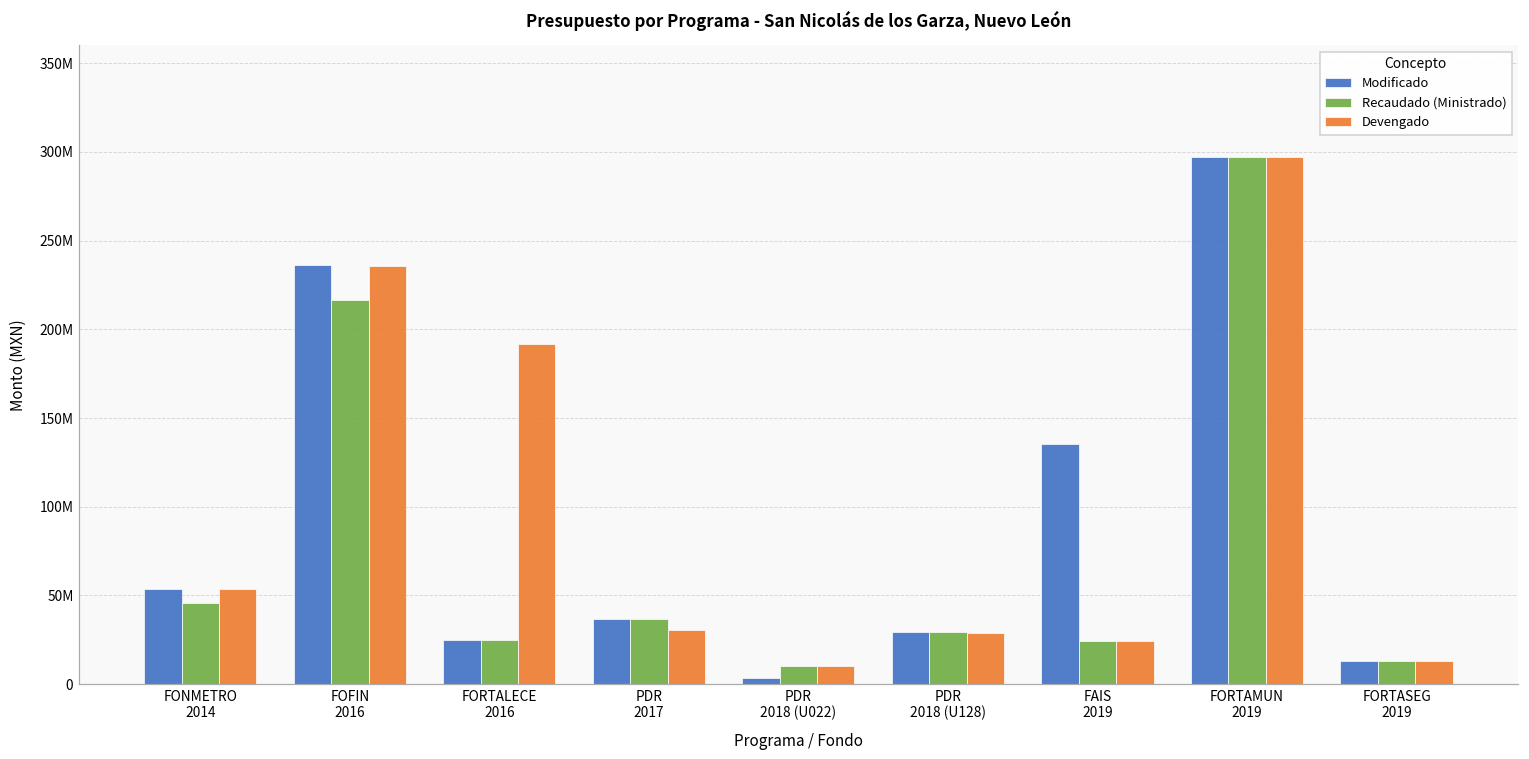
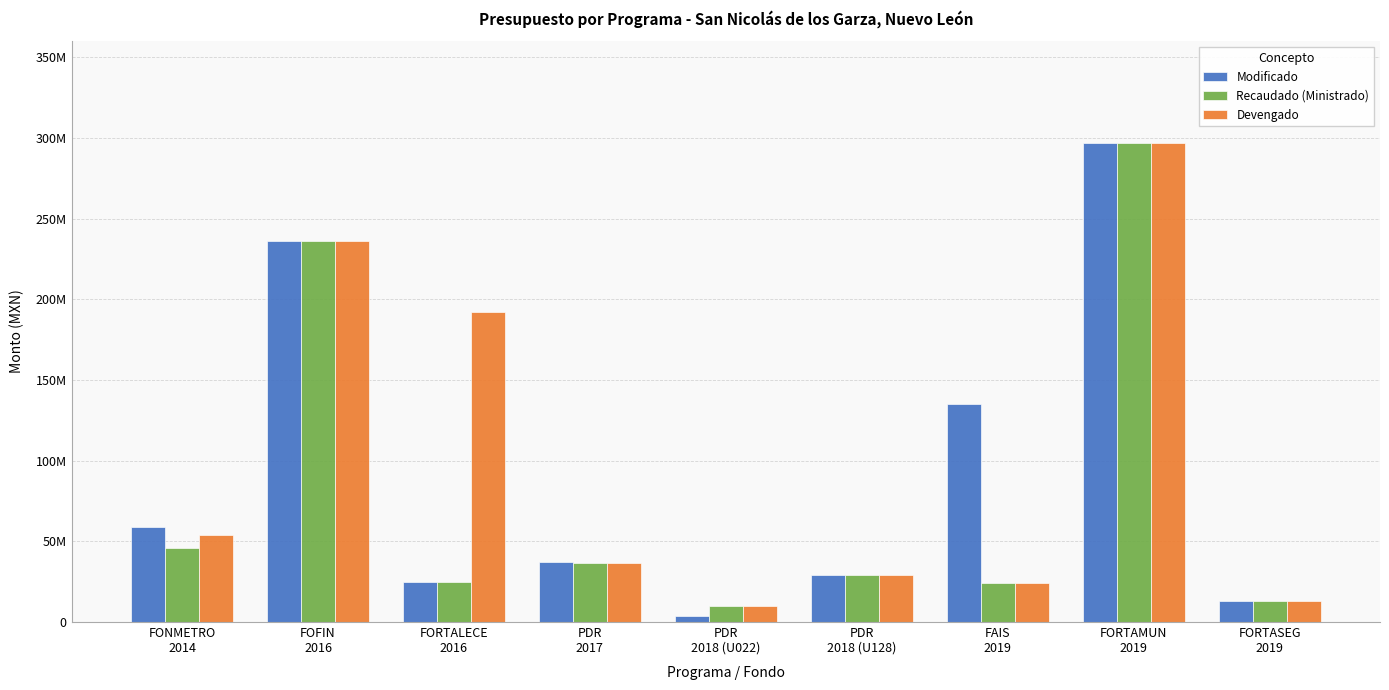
  {
    "Modificado": {
-     "FONMETRO 2014": 54000000,
+     "FONMETRO 2014": 59000000,
      "FOFIN 2016": 236000000,
      "FORTALECE 2016": 25000000,
      "PDR 2017": 37000000,
      "PDR 2018 (U022)": 4000000,
      "PDR 2018 (U128)": 29000000,
      "FAIS 2019": 135000000,
      "FORTAMUN 2019": 297000000,
      "FORTASEG 2019": 13000000
    },
    "Recaudado (Ministrado)": {
      "FONMETRO 2014": 46000000,
-     "FOFIN 2016": 217000000,
+     "FOFIN 2016": 236000000,
      "FORTALECE 2016": 25000000,
      "PDR 2017": 37000000,
      "PDR 2018 (U022)": 10000000,
      "PDR 2018 (U128)": 29000000,
      "FAIS 2019": 24000000,
      "FORTAMUN 2019": 297000000,
      "FORTASEG 2019": 13000000
    },
    "Devengado": {
      "FONMETRO 2014": 54000000,
      "FOFIN 2016": 236000000,
      "FORTALECE 2016": 192000000,
-     "PDR 2017": 30000000,
+     "PDR 2017": 37000000,
      "PDR 2018 (U022)": 10000000,
      "PDR 2018 (U128)": 29000000,
      "FAIS 2019": 24000000,
      "FORTAMUN 2019": 297000000,
      "FORTASEG 2019": 13000000
    }
  }
